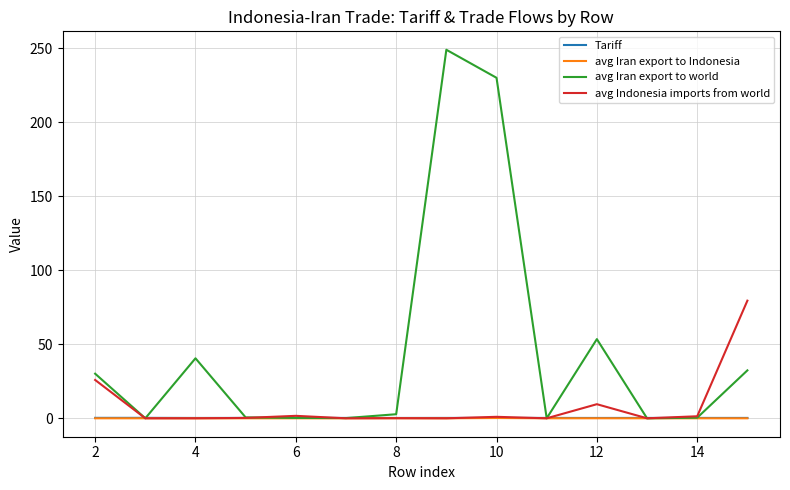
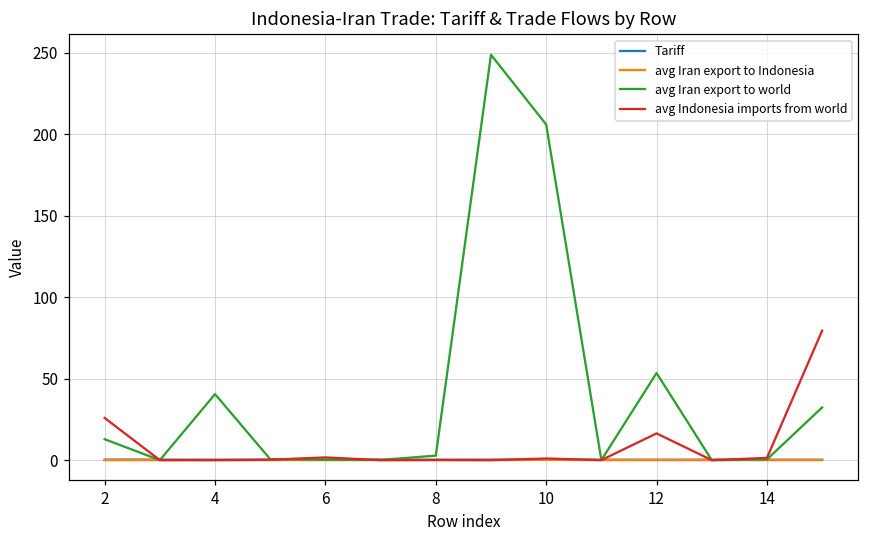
  {
    "avg Iran export to Indonesia": {
      "2": 0,
      "12": 0
    },
    "avg Iran export to world": {
-     "2": 30,
+     "2": 13,
      "4": 41,
      "8": 3,
-     "10": 230,
+     "10": 206,
      "12": 53
    },
    "avg Indonesia imports from world": {
      "2": 26,
-     "12": 10
+     "12": 16
    }
  }
